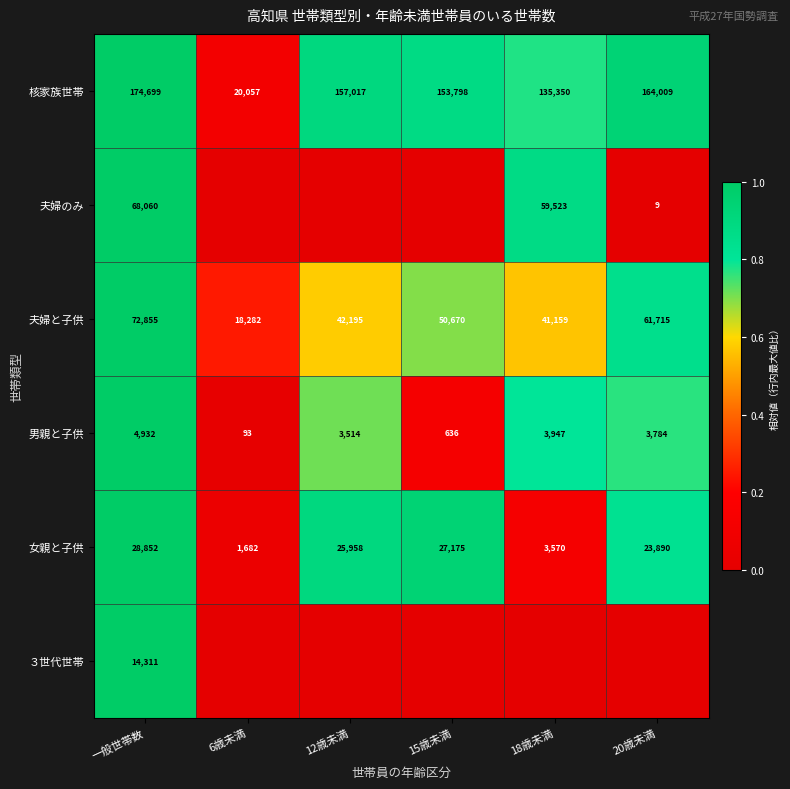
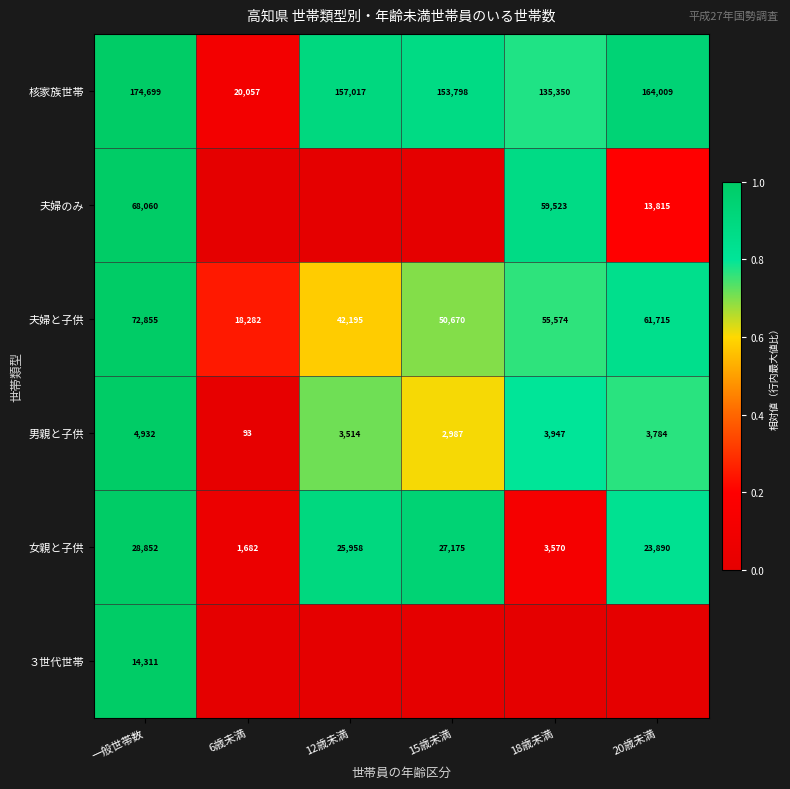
  {
    "核家族世帯": {
      "一般世帯数": "174,699",
      "6歳未満": "20,057",
      "12歳未満": "157,017",
      "15歳未満": "153,798",
      "18歳未満": "135,350",
      "20歳未満": "164,009"
    },
    "夫婦のみ": {
      "一般世帯数": "68,060",
      "18歳未満": "59,523",
-     "20歳未満": "9"
+     "20歳未満": "13,815"
    },
    "夫婦と子供": {
      "一般世帯数": "72,855",
      "6歳未満": "18,282",
      "12歳未満": "42,195",
      "15歳未満": "50,670",
-     "18歳未満": "41,159",
+     "18歳未満": "55,574",
      "20歳未満": "61,715"
    },
    "男親と子供": {
      "一般世帯数": "4,932",
      "6歳未満": "93",
      "12歳未満": "3,514",
-     "15歳未満": "636",
+     "15歳未満": "2,987",
      "18歳未満": "3,947",
      "20歳未満": "3,784"
    },
    "女親と子供": {
      "一般世帯数": "28,852",
      "6歳未満": "1,682",
      "12歳未満": "25,958",
      "15歳未満": "27,175",
      "18歳未満": "3,570",
      "20歳未満": "23,890"
    },
    "３世代世帯": {
      "一般世帯数": "14,311"
    }
  }
